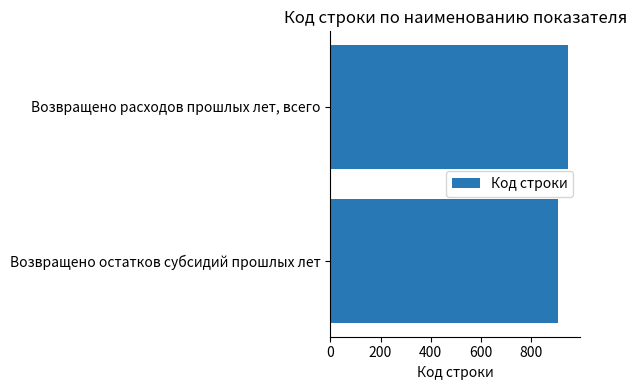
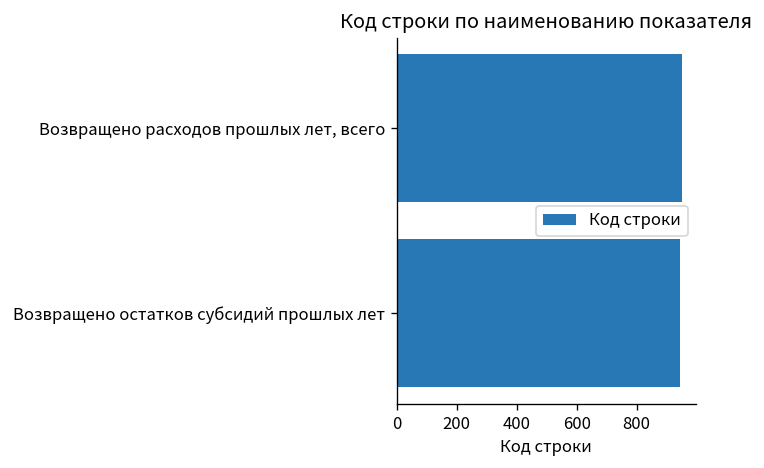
  {
    "Возвращено расходов прошлых лет, всего": 950,
-   "Возвращено остатков субсидий прошлых лет": 910
+   "Возвращено остатков субсидий прошлых лет": 940
  }
